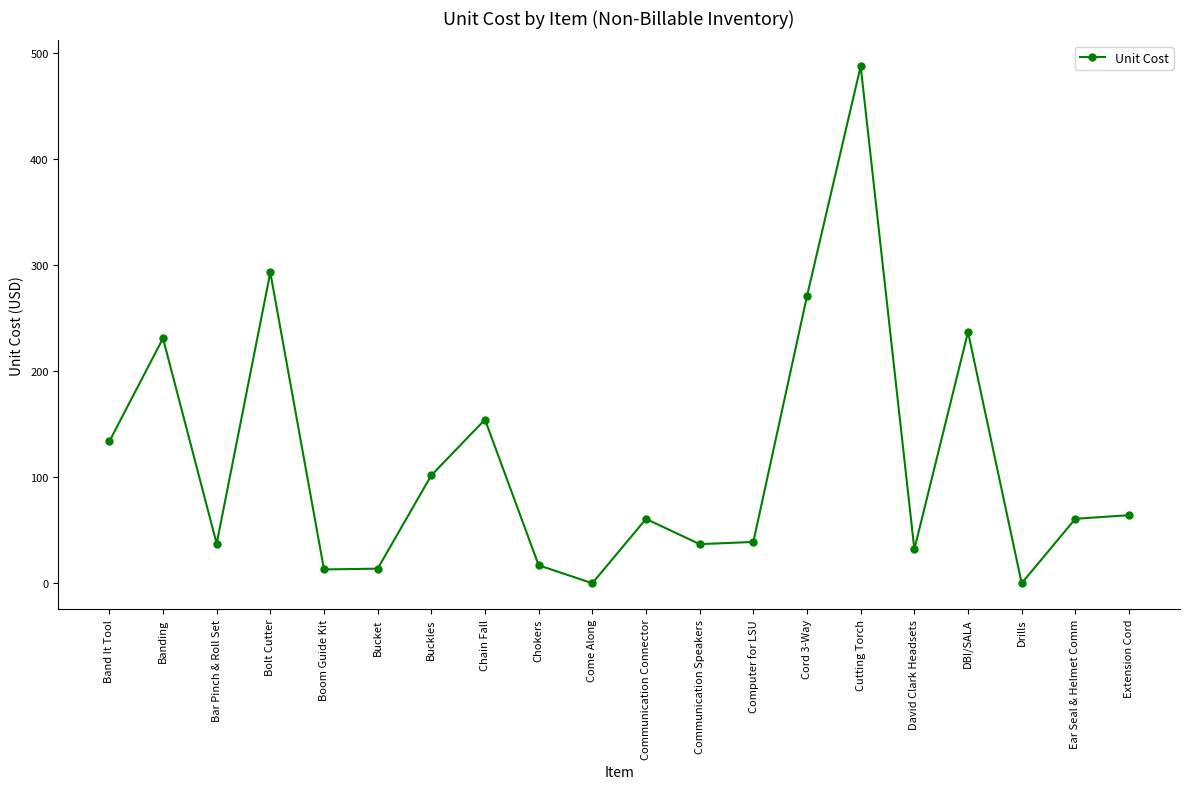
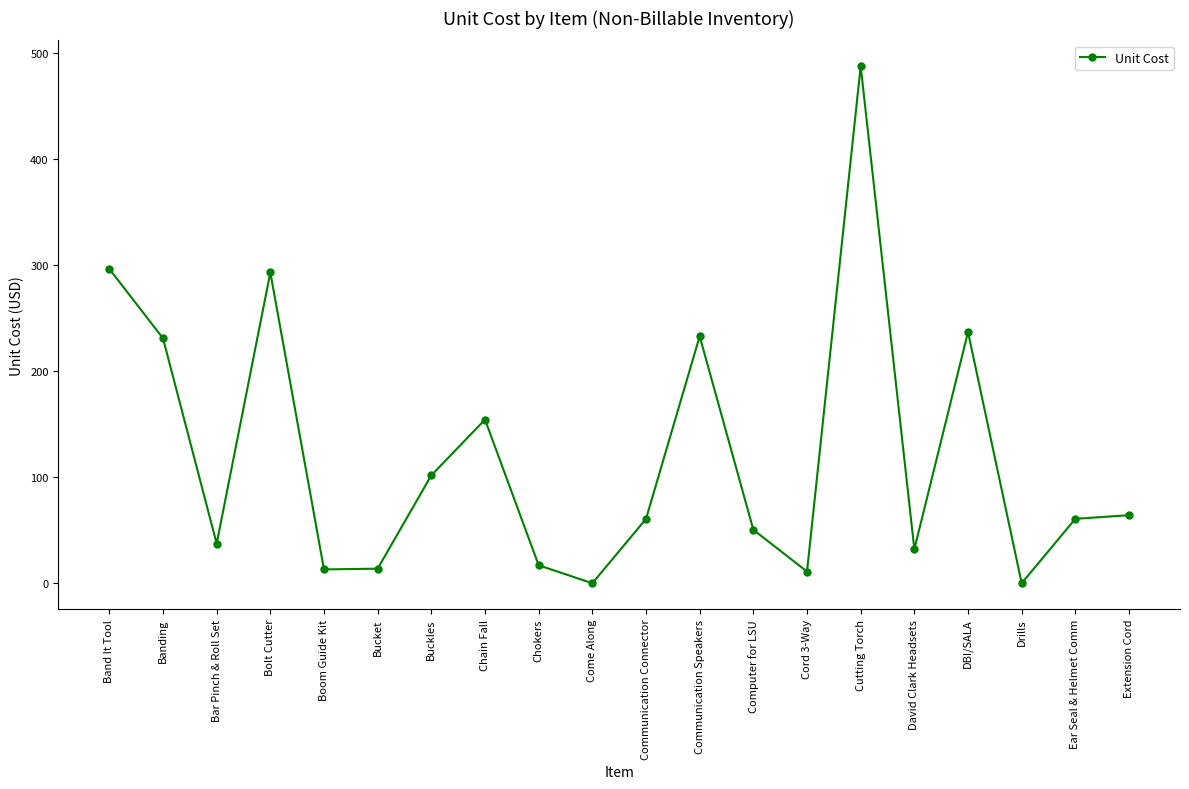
  {
-   "Band It Tool": 134,
+   "Band It Tool": 297,
    "Banding": 231,
    "Bar Pinch & Roll Set": 37,
    "Bolt Cutter": 293,
    "Boom Guide Kit": 13,
    "Bucket": 14,
    "Buckles": 102,
    "Chain Fall": 154,
    "Chokers": 17,
    "Come Along": 0,
    "Communication Connector": 61,
-   "Communication Speakers": 37,
-   "Computer for LSU": 39,
-   "Cord 3-Way": 271,
+   "Communication Speakers": 233,
+   "Computer for LSU": 50,
+   "Cord 3-Way": 11,
    "Cutting Torch": 488,
    "David Clark Headsets": 32,
    "DBI/SALA": 237,
    "Drills": 0,
    "Ear Seal & Helmet Comm": 61,
    "Extension Cord": 64
  }
